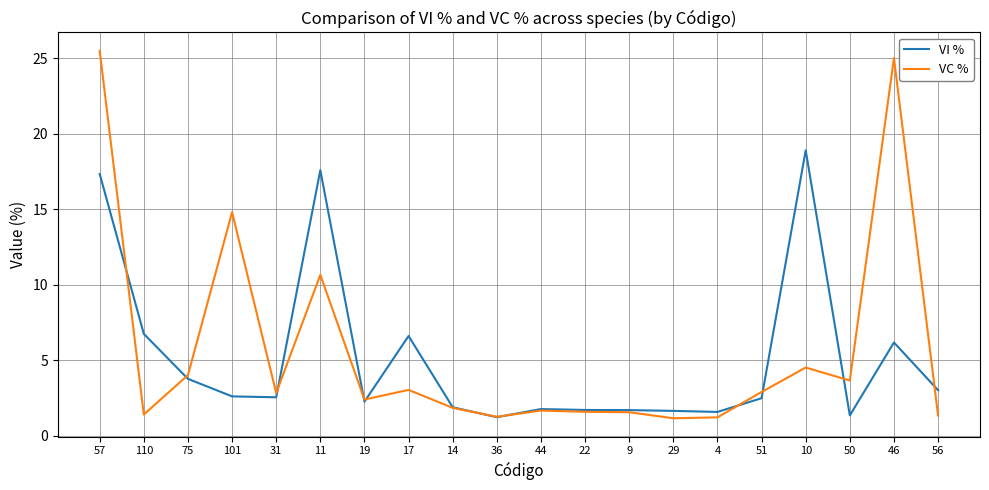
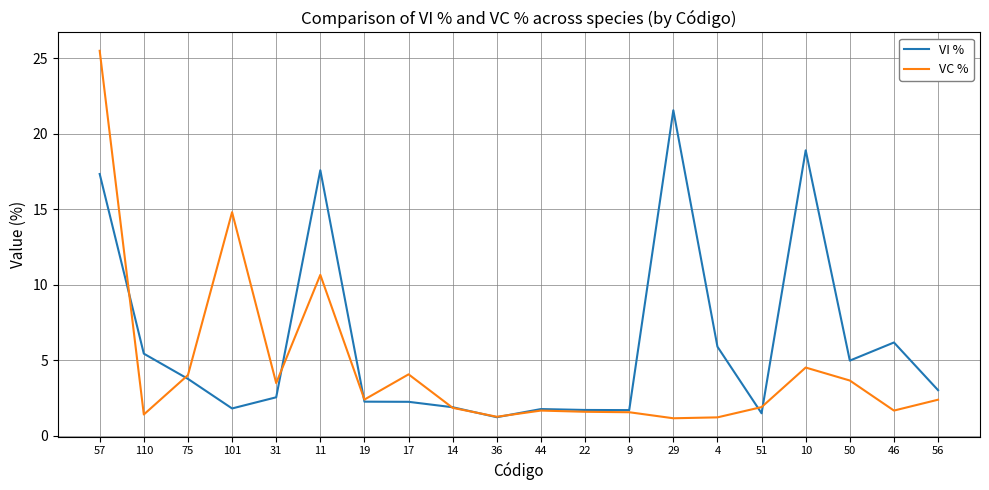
  {
    "VI %": {
      "57": 17.3,
-     "110": 6.7,
+     "110": 5.4,
      "75": 3.8,
-     "101": 2.6,
+     "101": 1.8,
      "31": 2.5,
      "11": 17.6,
-     "17": 6.6,
-     "29": 1.6,
-     "4": 1.6,
-     "51": 2.5,
+     "17": 2.2,
+     "29": 21.6,
+     "4": 5.9,
+     "51": 1.5,
      "10": 18.9,
-     "50": 1.3,
+     "50": 5.0,
      "46": 6.2,
      "56": 3.0
    },
    "VC %": {
      "57": 25.5,
      "110": 1.4,
      "75": 4.0,
      "101": 14.8,
-     "31": 2.8,
+     "31": 3.5,
      "11": 10.7,
-     "17": 3.0,
+     "17": 4.1,
      "29": 1.2,
      "4": 1.2,
-     "51": 2.9,
+     "51": 1.9,
      "10": 4.5,
      "50": 3.7,
-     "46": 25.0,
-     "56": 1.3
+     "46": 1.7,
+     "56": 2.4
    }
  }
